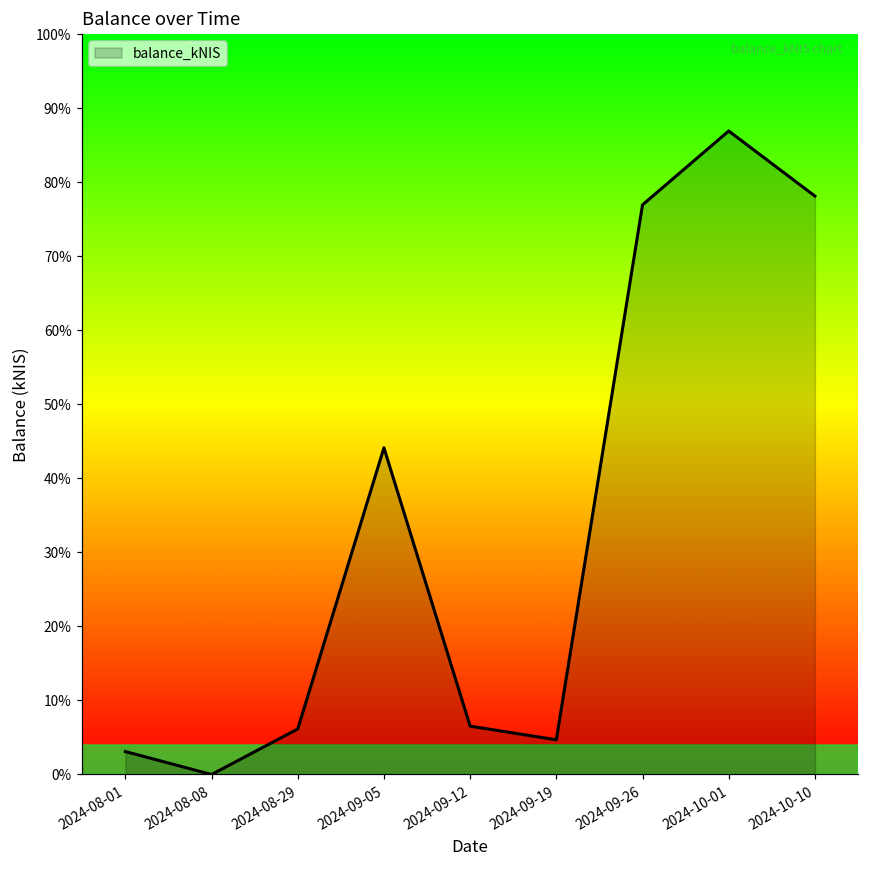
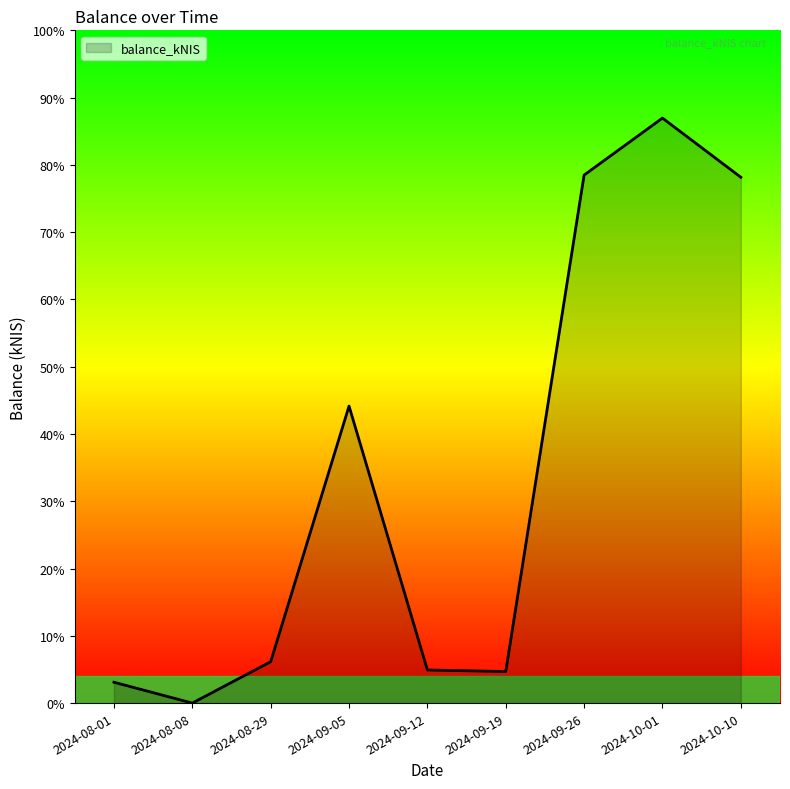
  {
    "2024-08-29": "6%",
    "2024-09-05": "44%",
-   "2024-09-12": "7%",
+   "2024-09-12": "5%",
    "2024-09-19": "5%",
-   "2024-09-26": "77%",
+   "2024-09-26": "78%",
    "2024-10-01": "87%",
    "2024-10-10": "78%"
  }
